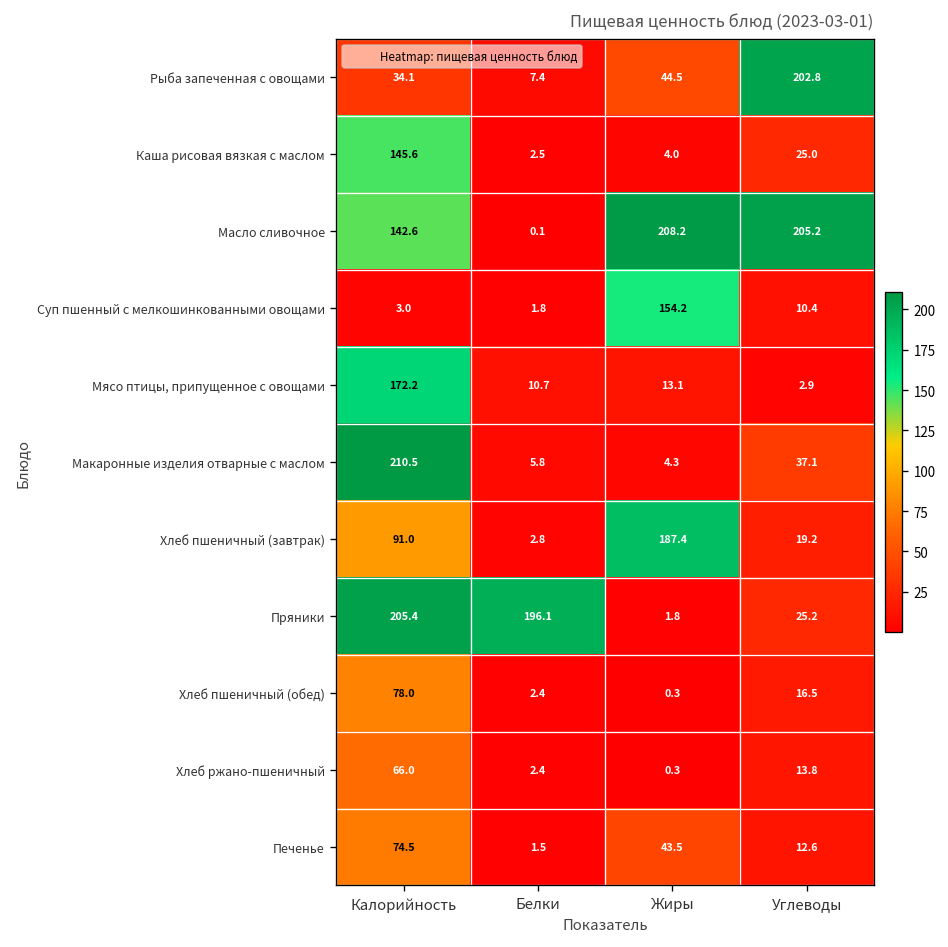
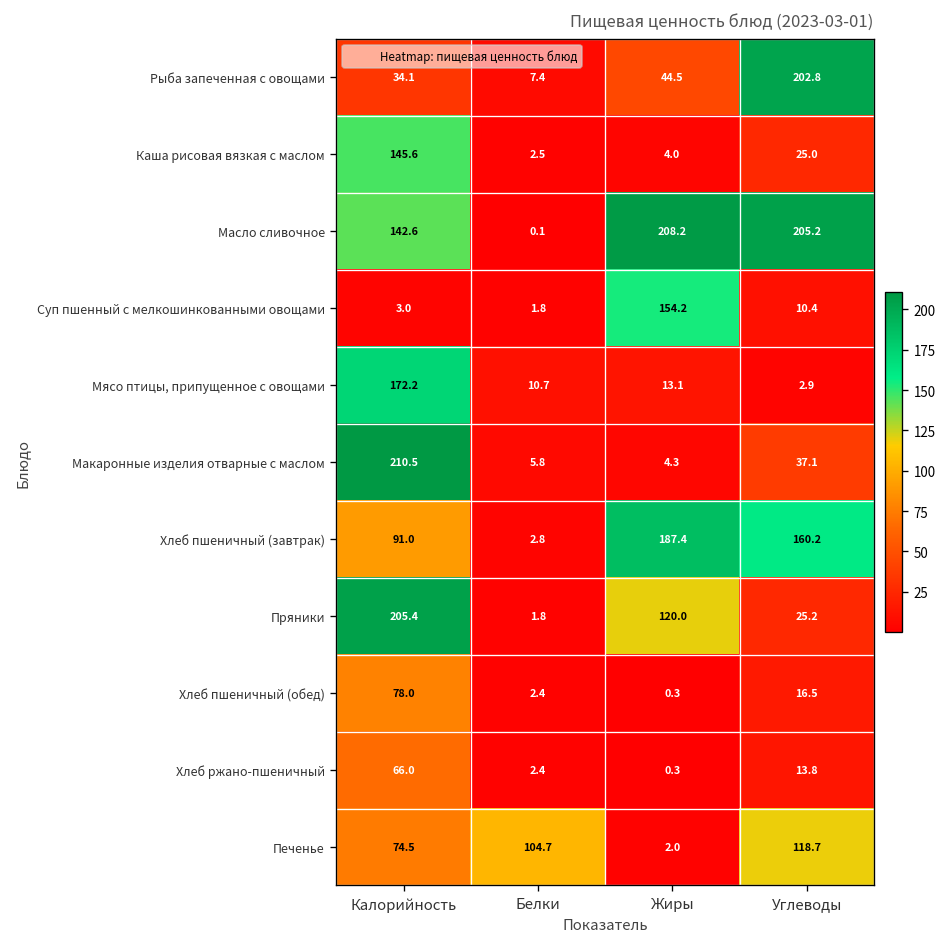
  {
    "Рыба запеченная с овощами": {
      "Калорийность": 34.1,
      "Белки": 7.4,
      "Жиры": 44.5,
      "Углеводы": 202.8
    },
    "Каша рисовая вязкая с маслом": {
      "Калорийность": 145.6,
      "Белки": 2.5,
      "Жиры": 4.0,
      "Углеводы": 25.0
    },
    "Масло сливочное": {
      "Калорийность": 142.6,
      "Белки": 0.1,
      "Жиры": 208.2,
      "Углеводы": 205.2
    },
    "Суп пшенный с мелкошинкованными овощами": {
      "Калорийность": 3.0,
      "Белки": 1.8,
      "Жиры": 154.2,
      "Углеводы": 10.4
    },
    "Мясо птицы, припущенное с овощами": {
      "Калорийность": 172.2,
      "Белки": 10.7,
      "Жиры": 13.1,
      "Углеводы": 2.9
    },
    "Макаронные изделия отварные с маслом": {
      "Калорийность": 210.5,
      "Белки": 5.8,
      "Жиры": 4.3,
      "Углеводы": 37.1
    },
    "Хлеб пшеничный (завтрак)": {
      "Калорийность": 91.0,
      "Белки": 2.8,
      "Жиры": 187.4,
-     "Углеводы": 19.2
+     "Углеводы": 160.2
    },
    "Пряники": {
      "Калорийность": 205.4,
-     "Белки": 196.1,
-     "Жиры": 1.8,
+     "Белки": 1.8,
+     "Жиры": 120.0,
      "Углеводы": 25.2
    },
    "Хлеб пшеничный (обед)": {
      "Калорийность": 78.0,
      "Белки": 2.4,
      "Жиры": 0.3,
      "Углеводы": 16.5
    },
    "Хлеб ржано-пшеничный": {
      "Калорийность": 66.0,
      "Белки": 2.4,
      "Жиры": 0.3,
      "Углеводы": 13.8
    },
    "Печенье": {
      "Калорийность": 74.5,
-     "Белки": 1.5,
-     "Жиры": 43.5,
-     "Углеводы": 12.6
+     "Белки": 104.7,
+     "Жиры": 2.0,
+     "Углеводы": 118.7
    }
  }
